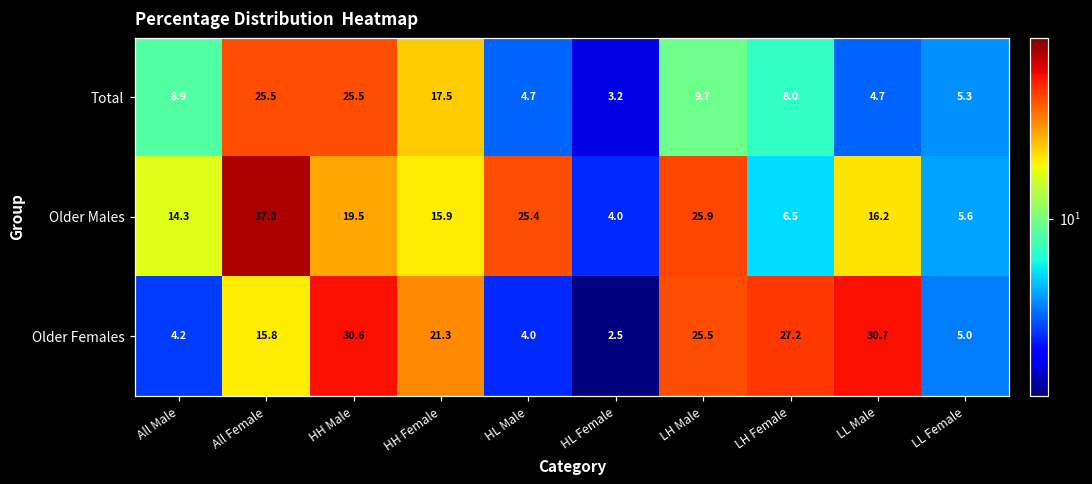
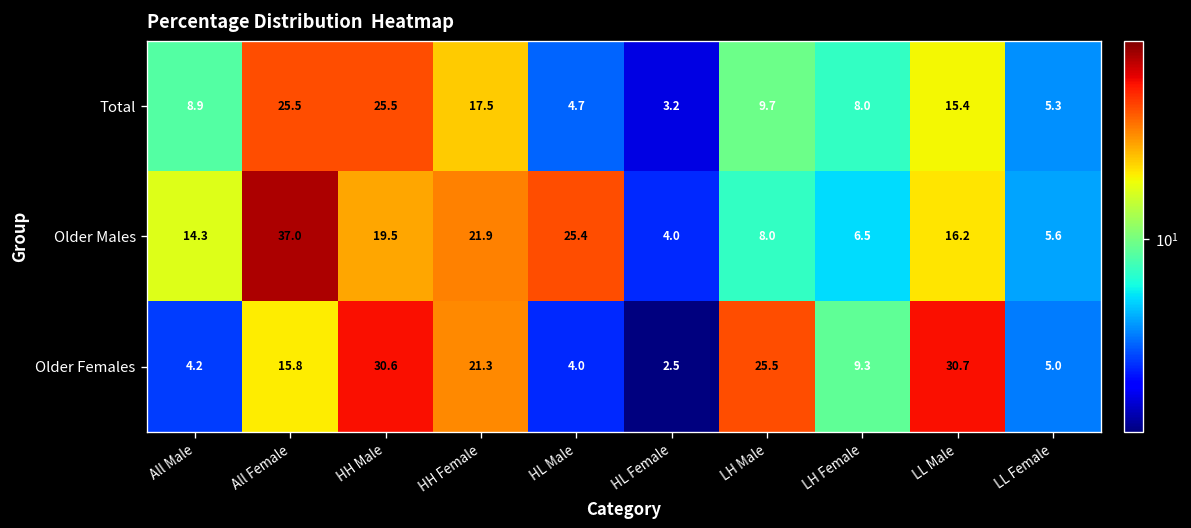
  {
    "Total": {
      "All Male": 8.9,
      "All Female": 25.5,
      "HH Male": 25.5,
      "HH Female": 17.5,
      "HL Male": 4.7,
      "HL Female": 3.2,
      "LH Male": 9.7,
      "LH Female": 8.0,
-     "LL Male": 4.7,
+     "LL Male": 15.4,
      "LL Female": 5.3
    },
    "Older Males": {
      "All Male": 14.3,
      "All Female": 37.0,
      "HH Male": 19.5,
-     "HH Female": 15.9,
+     "HH Female": 21.9,
      "HL Male": 25.4,
      "HL Female": 4.0,
-     "LH Male": 25.9,
+     "LH Male": 8.0,
      "LH Female": 6.5,
      "LL Male": 16.2,
      "LL Female": 5.6
    },
    "Older Females": {
      "All Male": 4.2,
      "All Female": 15.8,
      "HH Male": 30.6,
      "HH Female": 21.3,
      "HL Male": 4.0,
      "HL Female": 2.5,
      "LH Male": 25.5,
-     "LH Female": 27.2,
+     "LH Female": 9.3,
      "LL Male": 30.7,
      "LL Female": 5.0
    }
  }
